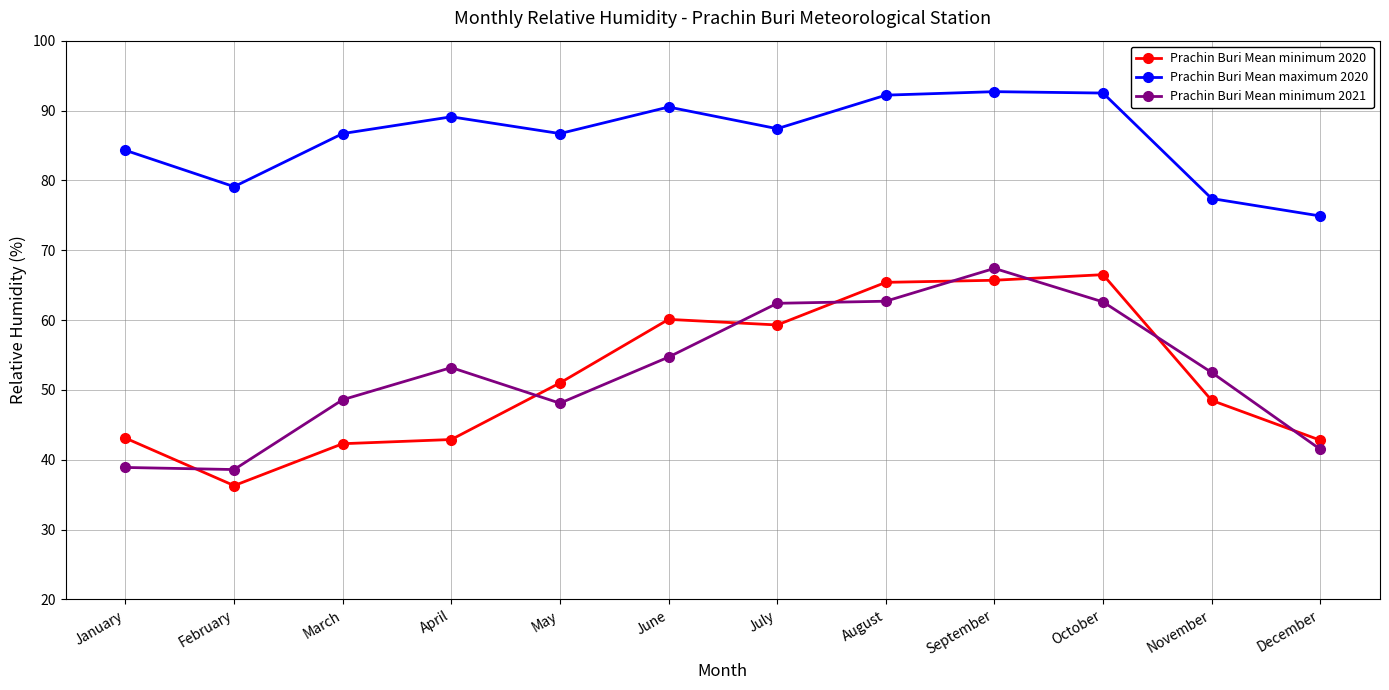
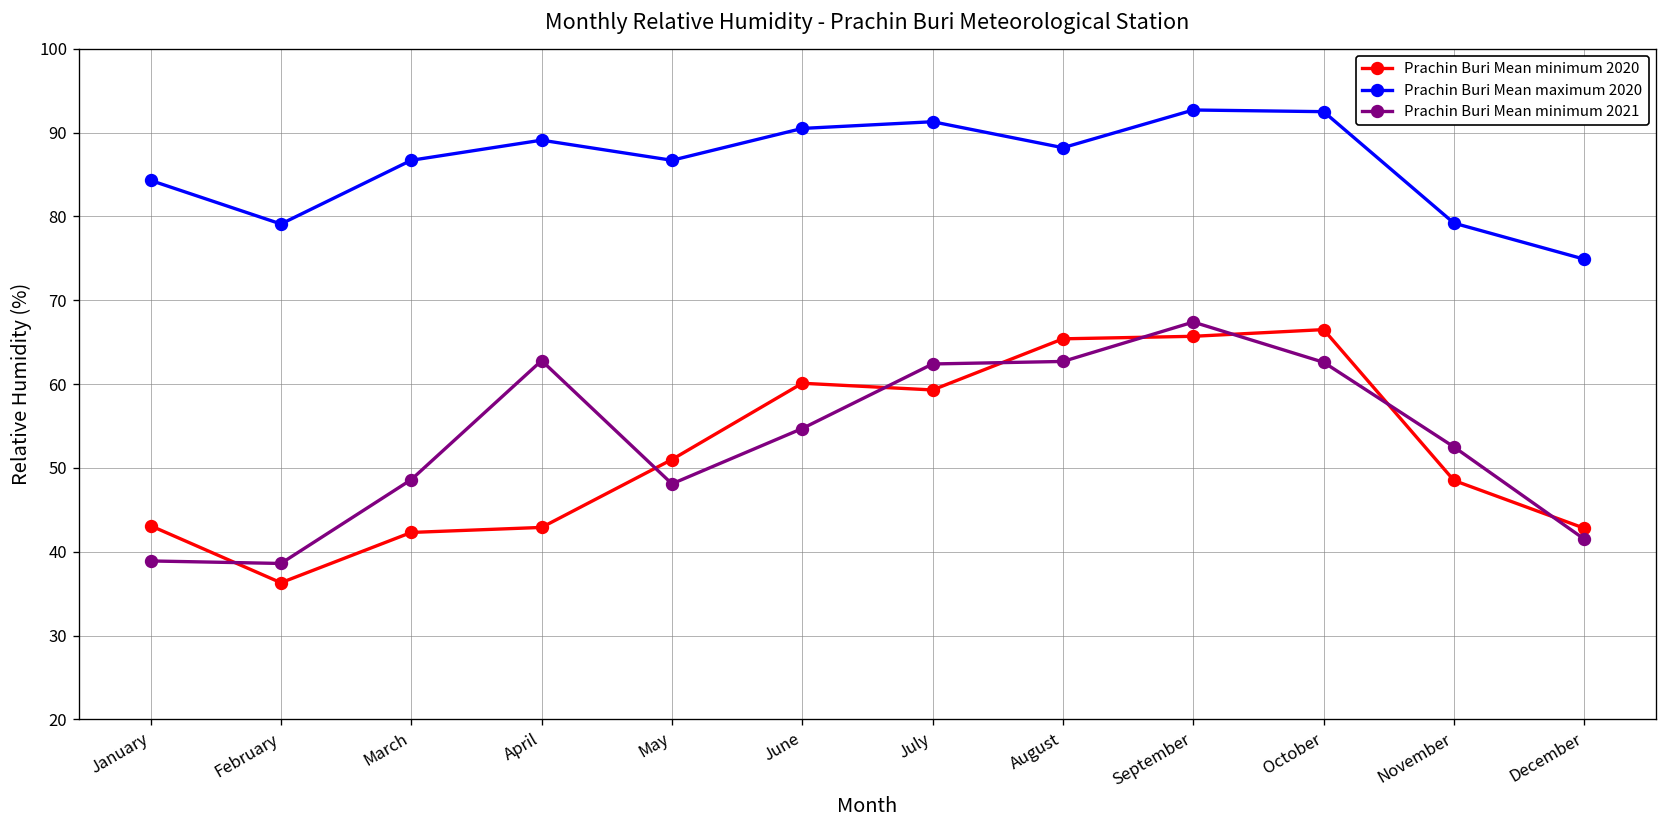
  {
    "Prachin Buri Mean minimum 2020": {
      "January": 43,
      "February": 36,
      "March": 42,
      "April": 43,
      "May": 51,
      "June": 60,
      "July": 59,
      "August": 65,
      "September": 66,
      "October": 67,
      "November": 49,
      "December": 43
    },
    "Prachin Buri Mean maximum 2020": {
      "January": 84,
      "February": 79,
      "March": 87,
      "April": 89,
      "May": 87,
      "June": 91,
-     "July": 87,
-     "August": 92,
+     "July": 91,
+     "August": 88,
      "September": 93,
      "October": 93,
-     "November": 77,
+     "November": 79,
      "December": 75
    },
    "Prachin Buri Mean minimum 2021": {
      "January": 39,
      "February": 39,
      "March": 49,
-     "April": 53,
+     "April": 63,
      "May": 48,
      "June": 55,
      "July": 62,
      "August": 63,
      "September": 67,
      "October": 63,
      "November": 53,
      "December": 42
    }
  }
